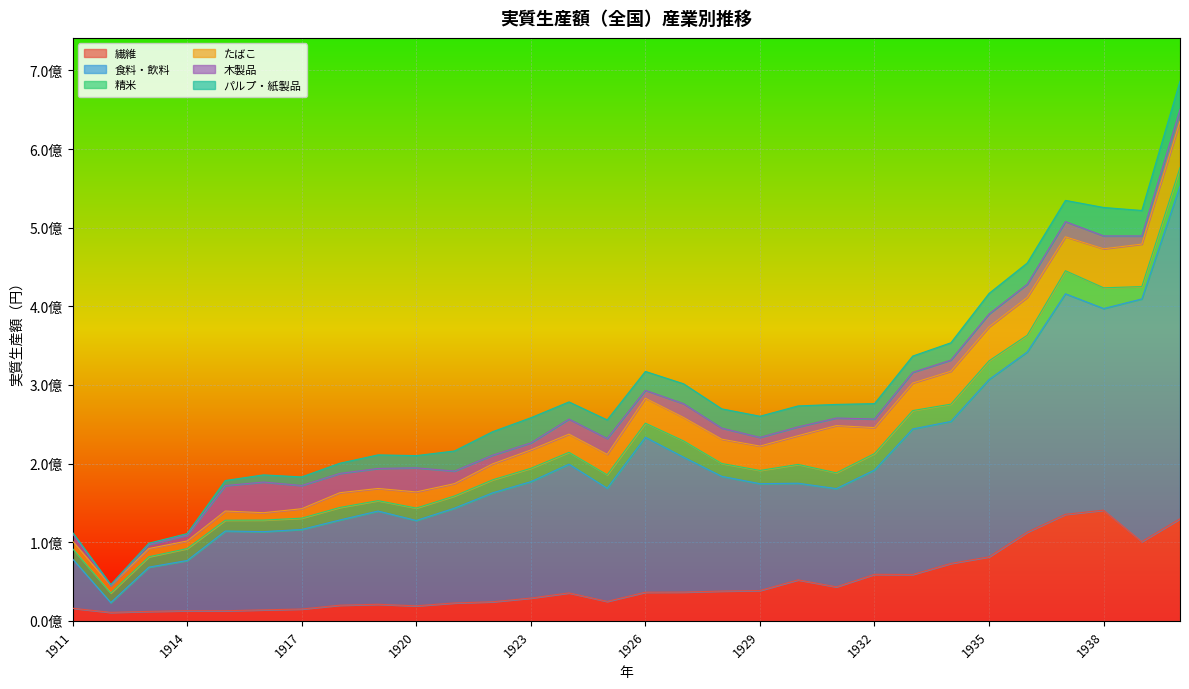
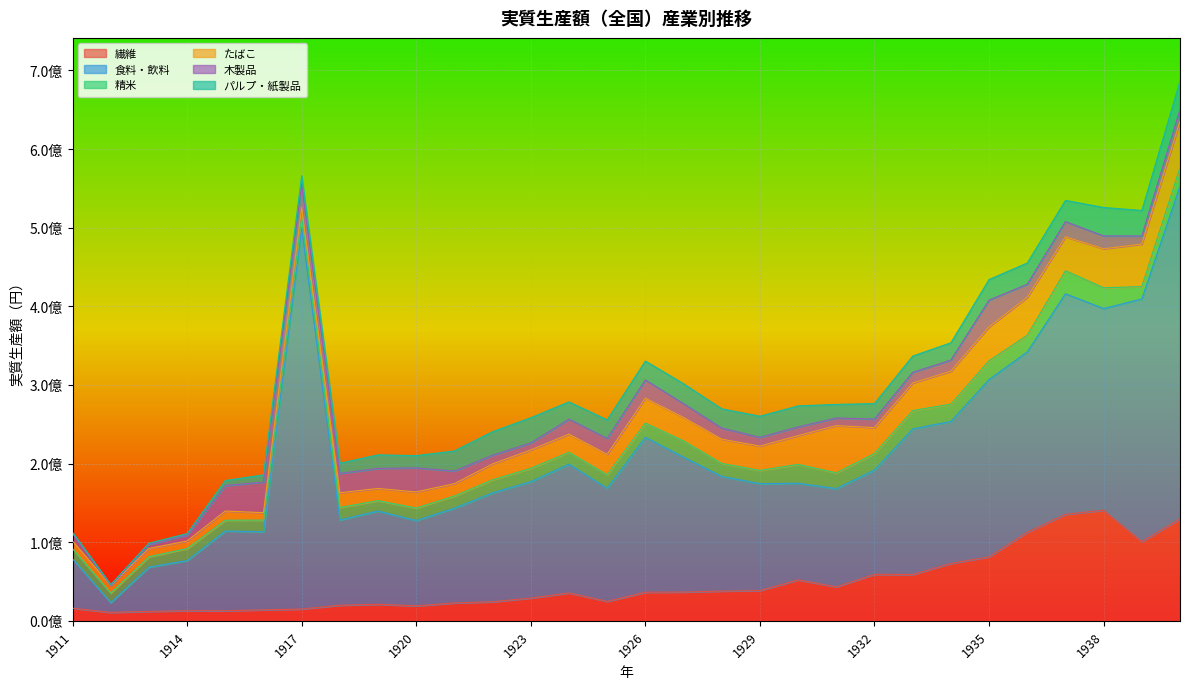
  {
    "繊維": {
      "1911": "0.2億",
      "1914": "0.1億",
      "1917": "0.2億",
      "1920": "0.2億",
      "1923": "0.3億",
      "1926": "0.4億",
      "1929": "0.4億",
      "1932": "0.6億",
      "1935": "0.8億",
      "1938": "1.4億"
    },
    "食料・飲料": {
      "1911": "0.6億",
      "1914": "0.6億",
-     "1917": "1.0億",
+     "1917": "4.8億",
      "1920": "1.1億",
      "1923": "1.5億",
      "1926": "2.0億",
      "1929": "1.4億",
      "1932": "1.3億",
      "1935": "2.3億",
      "1938": "2.6億"
    },
    "たばこ": {
      "1911": "0.1億",
      "1914": "0.1億",
      "1917": "0.1億",
      "1920": "0.2億",
      "1923": "0.2億",
      "1926": "0.3億",
      "1929": "0.3億",
      "1932": "0.3億",
      "1935": "0.4億",
      "1938": "0.5億"
    },
    "木製品": {
      "1917": "0.3億",
      "1920": "0.3億",
      "1923": "0.1億",
-     "1926": "0.1億",
+     "1926": "0.2億",
      "1929": "0.1億",
      "1932": "0.1億",
-     "1935": "0.2億",
+     "1935": "0.3億",
      "1938": "0.2億"
    }
  }
